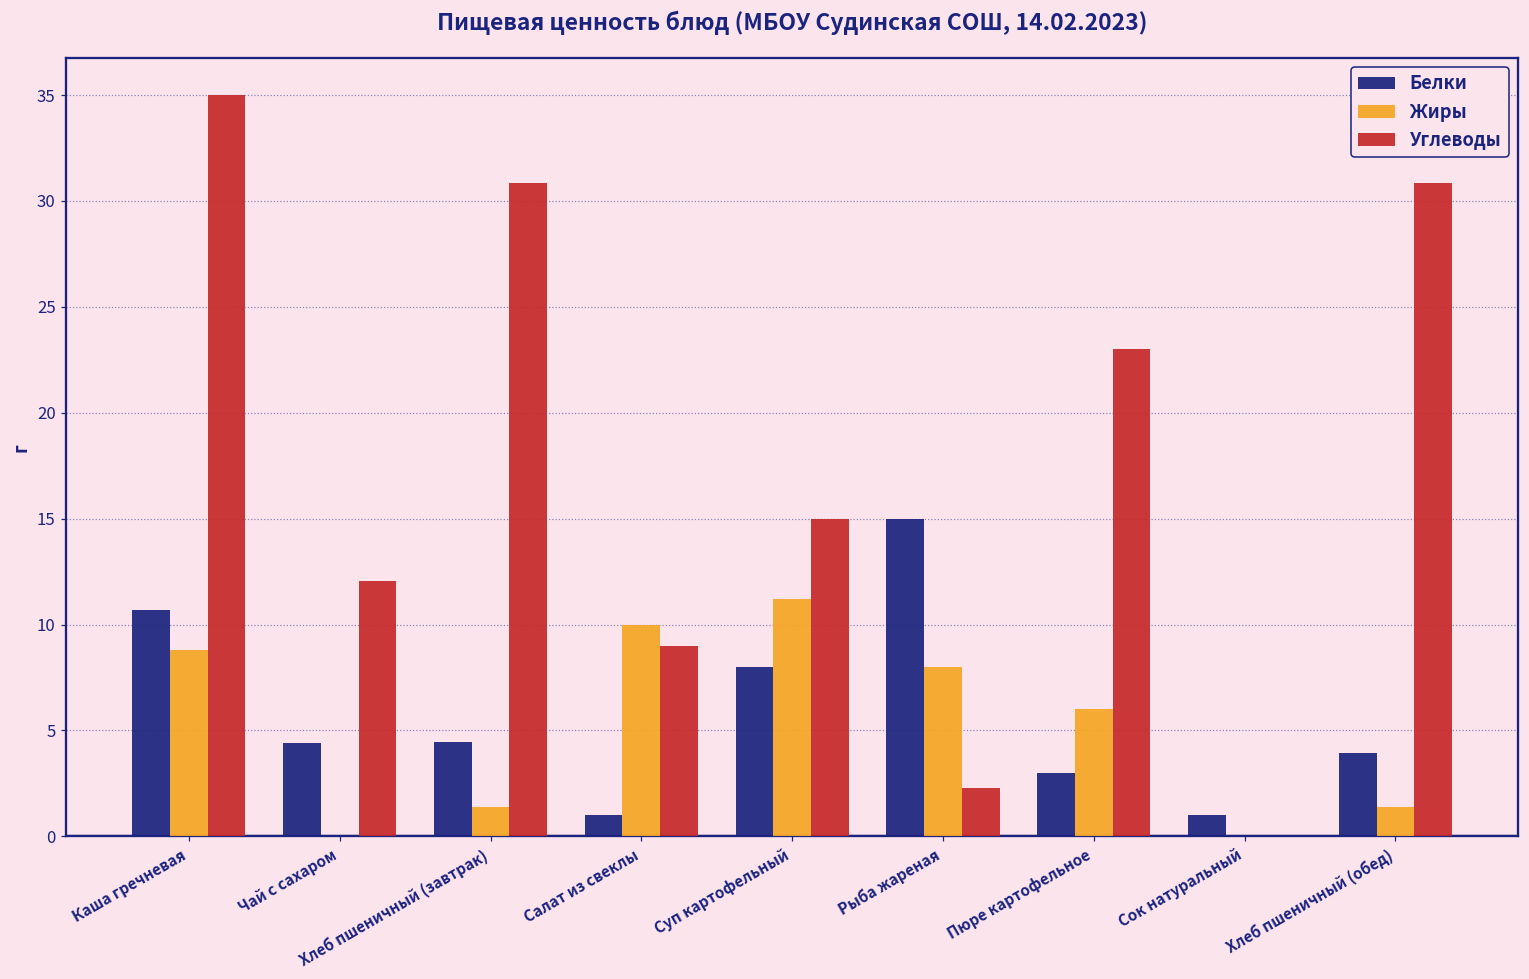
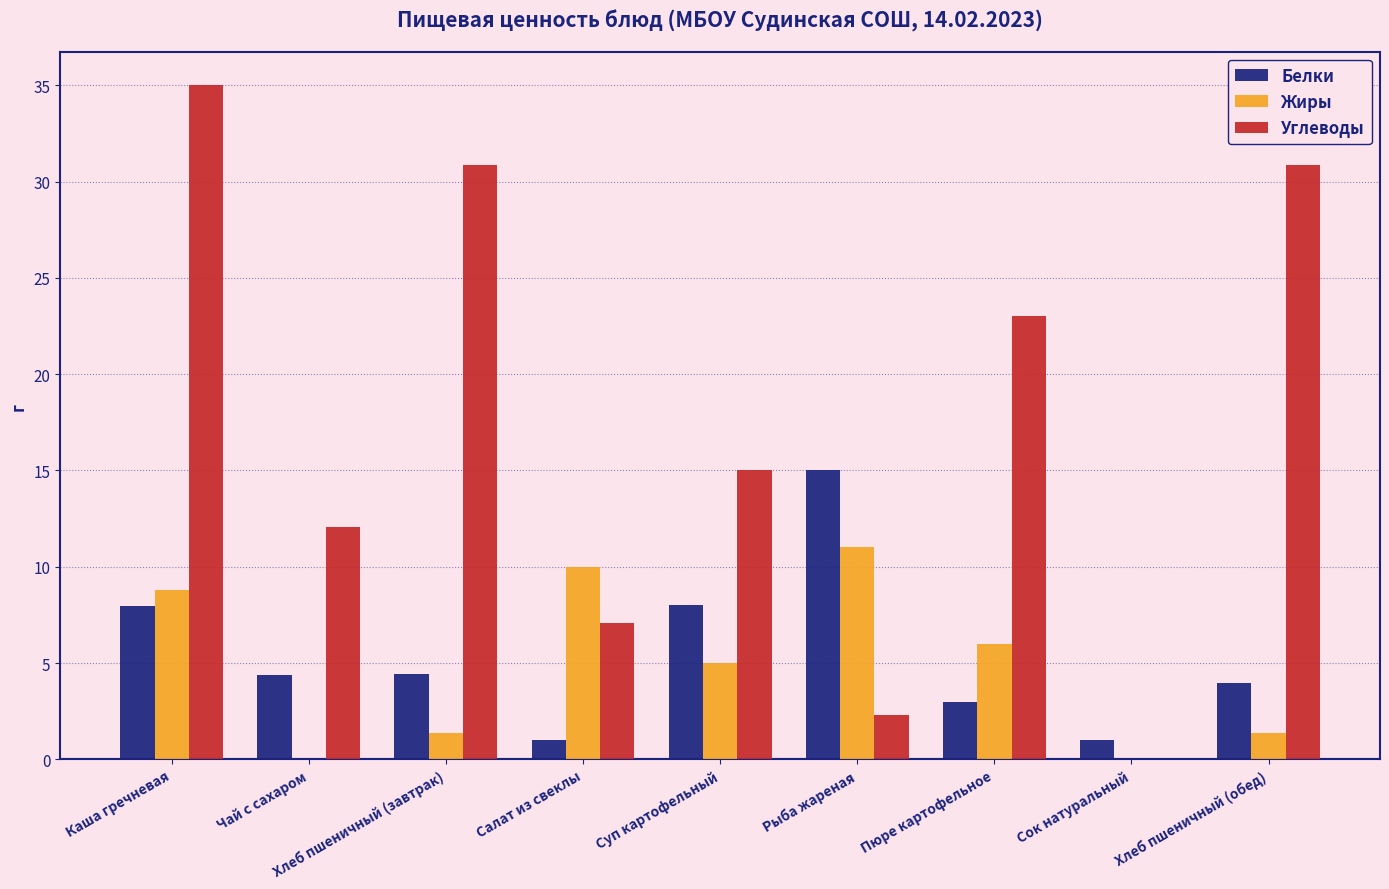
  {
    "Белки": {
-     "Каша гречневая": 10.7,
+     "Каша гречневая": 7.9,
      "Чай с сахаром": 4.4,
      "Хлеб пшеничный (завтрак)": 4.4,
      "Салат из свеклы": 1.0,
      "Суп картофельный": 8.0,
      "Рыба жареная": 15.0,
      "Пюре картофельное": 3.0,
      "Сок натуральный": 1.0,
      "Хлеб пшеничный (обед)": 4.0
    },
    "Жиры": {
      "Каша гречневая": 8.8,
      "Чай с сахаром": 0.0,
      "Хлеб пшеничный (завтрак)": 1.4,
      "Салат из свеклы": 10.0,
-     "Суп картофельный": 11.2,
-     "Рыба жареная": 8,
+     "Суп картофельный": 5.0,
+     "Рыба жареная": 11,
      "Пюре картофельное": 6.0,
      "Сок натуральный": 0.0,
      "Хлеб пшеничный (обед)": 1.4
    },
    "Углеводы": {
      "Каша гречневая": 35.0,
      "Чай с сахаром": 12.0,
      "Хлеб пшеничный (завтрак)": 30.8,
-     "Салат из свеклы": 9.0,
+     "Салат из свеклы": 7.1,
      "Суп картофельный": 15.0,
      "Рыба жареная": 2.3,
      "Пюре картофельное": 23.0,
      "Сок натуральный": 0.0,
      "Хлеб пшеничный (обед)": 30.8
    }
  }
